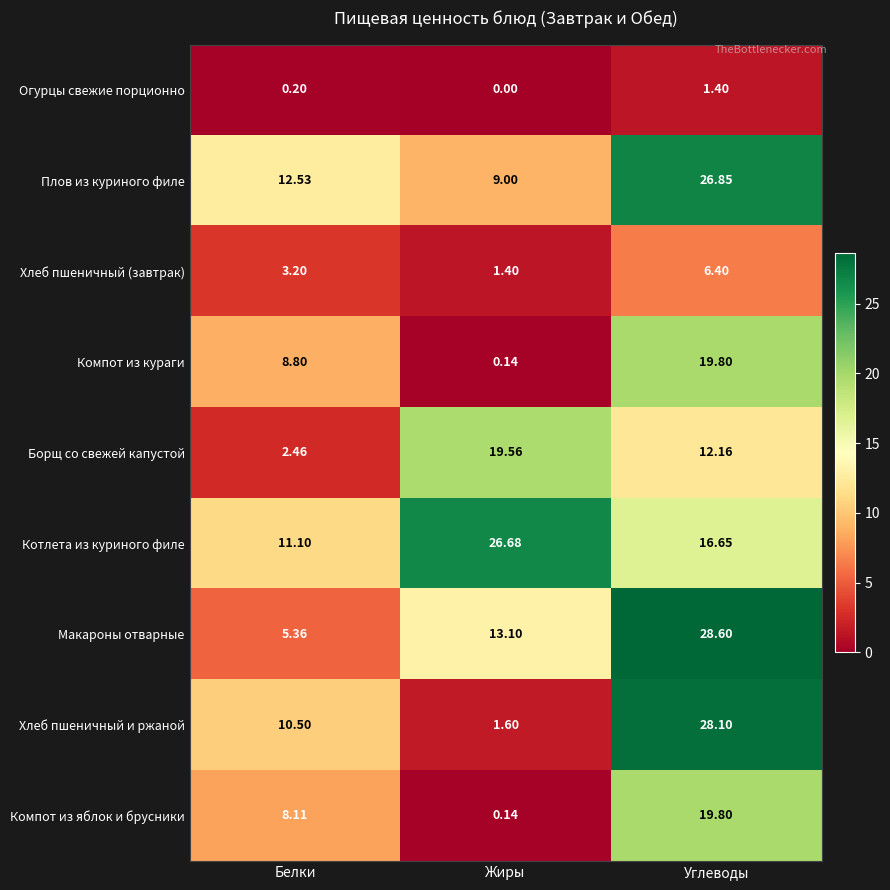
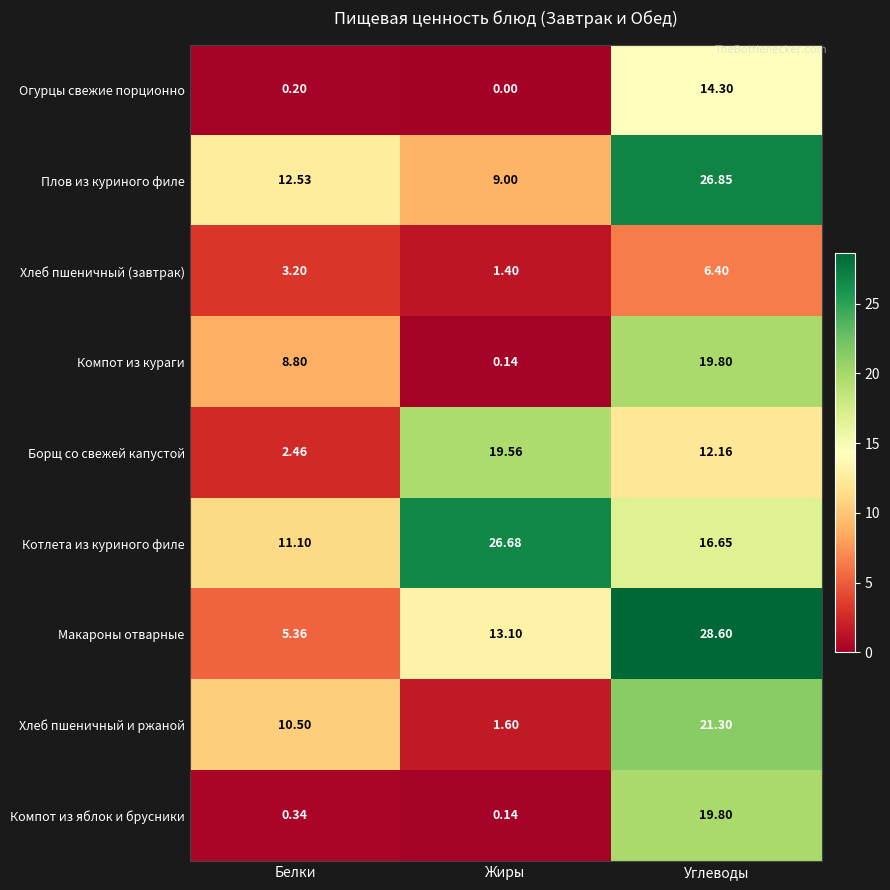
  {
    "Огурцы свежие порционно": {
      "Белки": 0.20,
      "Жиры": 0.00,
-     "Углеводы": 1.40
+     "Углеводы": 14.30
    },
    "Плов из куриного филе": {
      "Белки": 12.53,
      "Жиры": 9.00,
      "Углеводы": 26.85
    },
    "Хлеб пшеничный (завтрак)": {
      "Белки": 3.20,
      "Жиры": 1.40,
      "Углеводы": 6.40
    },
    "Компот из кураги": {
      "Белки": 8.80,
      "Жиры": 0.14,
      "Углеводы": 19.80
    },
    "Борщ со свежей капустой": {
      "Белки": 2.46,
      "Жиры": 19.56,
      "Углеводы": 12.16
    },
    "Котлета из куриного филе": {
      "Белки": 11.10,
      "Жиры": 26.68,
      "Углеводы": 16.65
    },
    "Макароны отварные": {
      "Белки": 5.36,
      "Жиры": 13.10,
      "Углеводы": 28.60
    },
    "Хлеб пшеничный и ржаной": {
      "Белки": 10.50,
      "Жиры": 1.60,
-     "Углеводы": 28.10
+     "Углеводы": 21.30
    },
    "Компот из яблок и брусники": {
-     "Белки": 8.11,
+     "Белки": 0.34,
      "Жиры": 0.14,
      "Углеводы": 19.80
    }
  }
